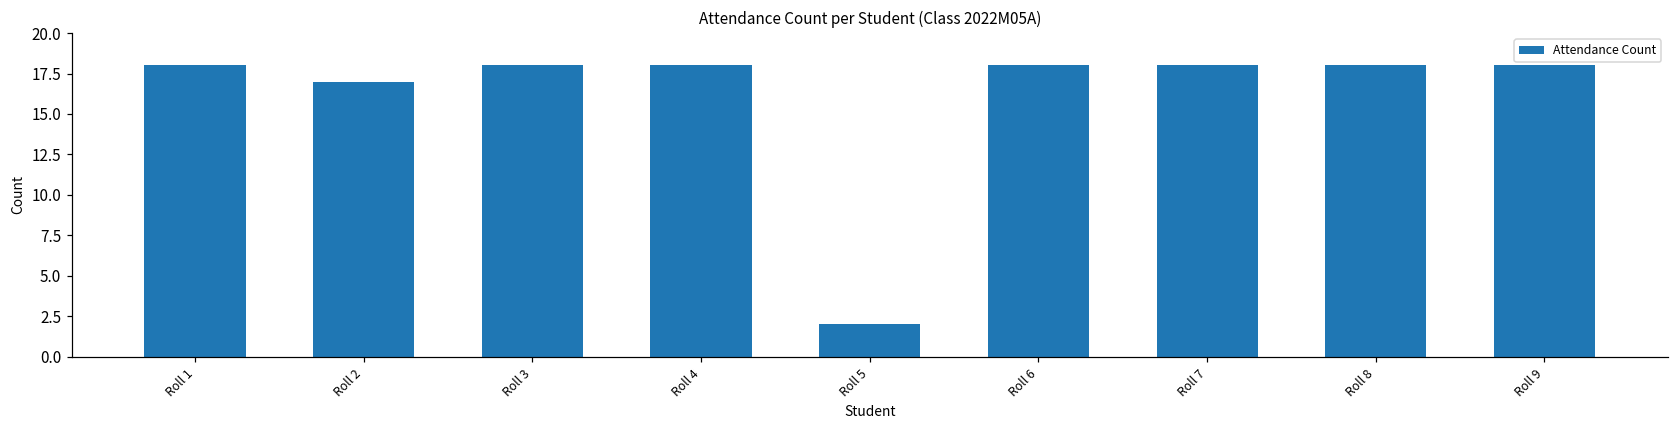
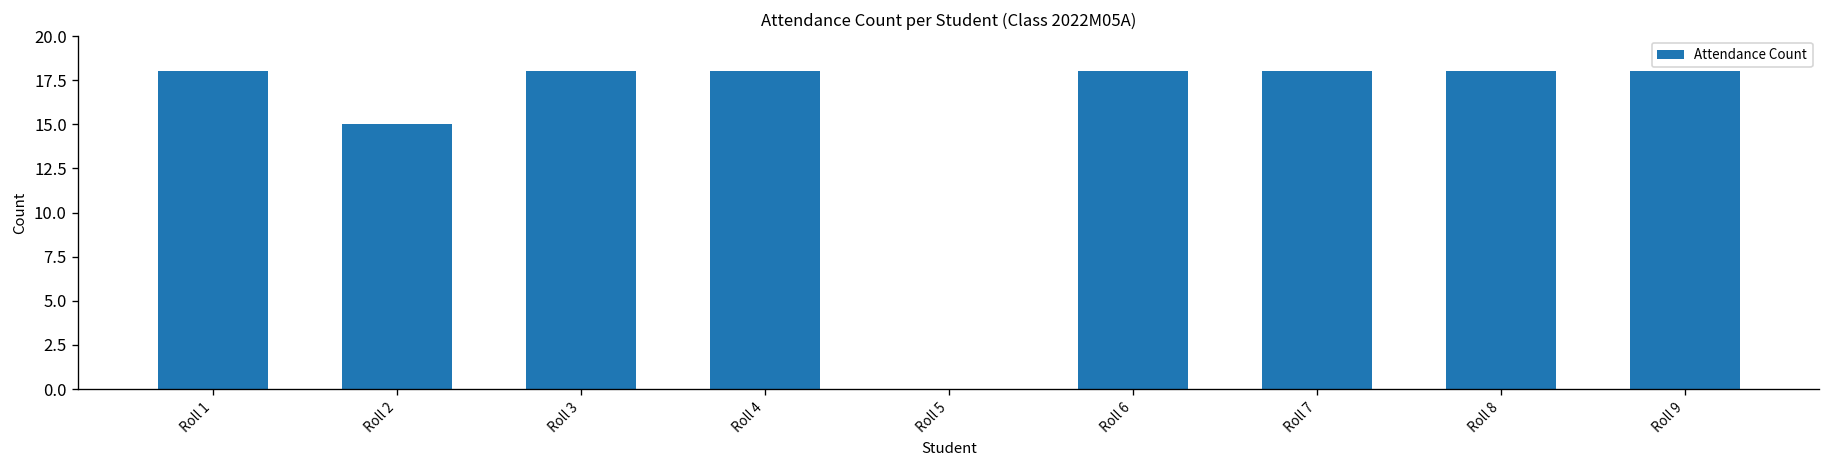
  {
    "Roll 1": 18,
-   "Roll 2": 17,
+   "Roll 2": 15,
    "Roll 3": 18,
    "Roll 4": 18,
-   "Roll 5": 2,
+   "Roll 5": 0,
    "Roll 6": 18,
    "Roll 7": 18,
    "Roll 8": 18,
    "Roll 9": 18
  }
